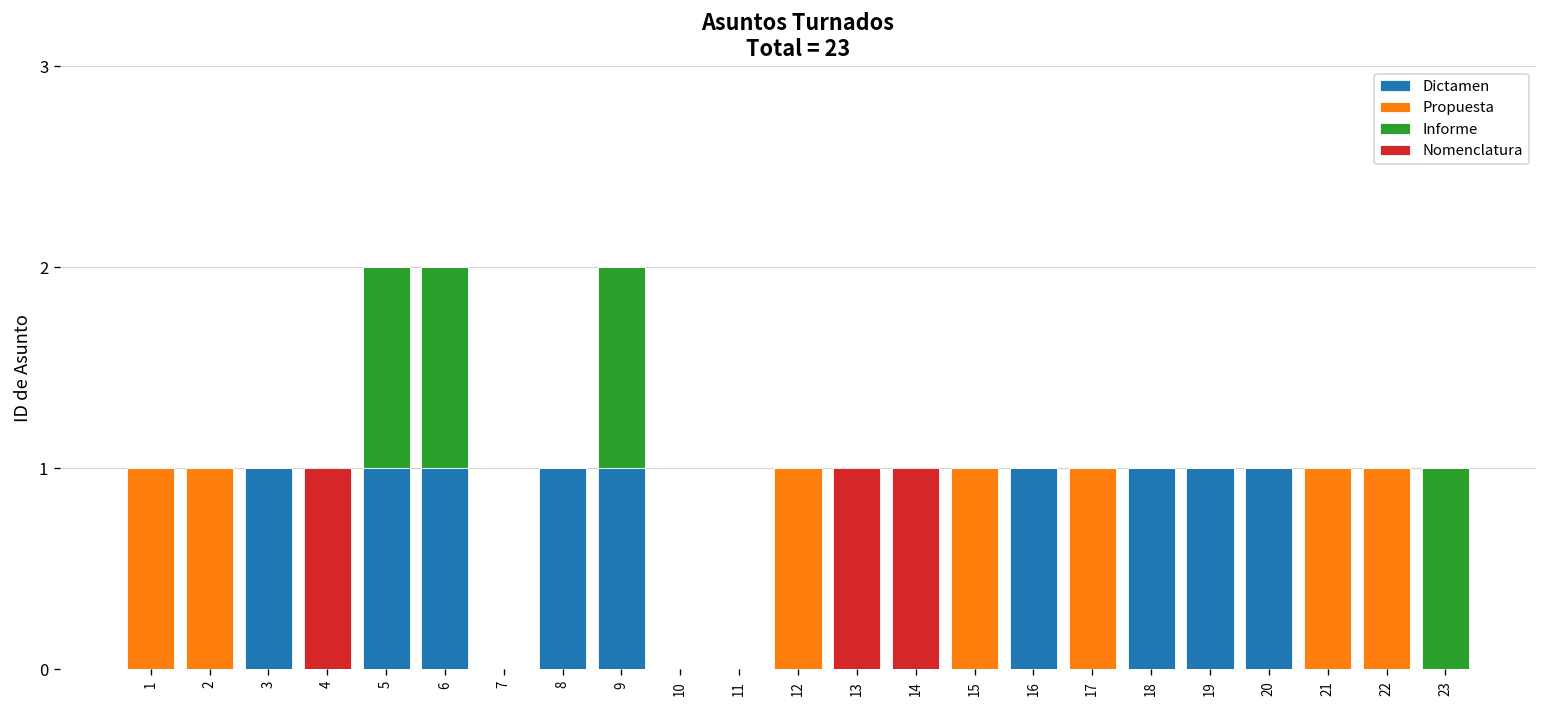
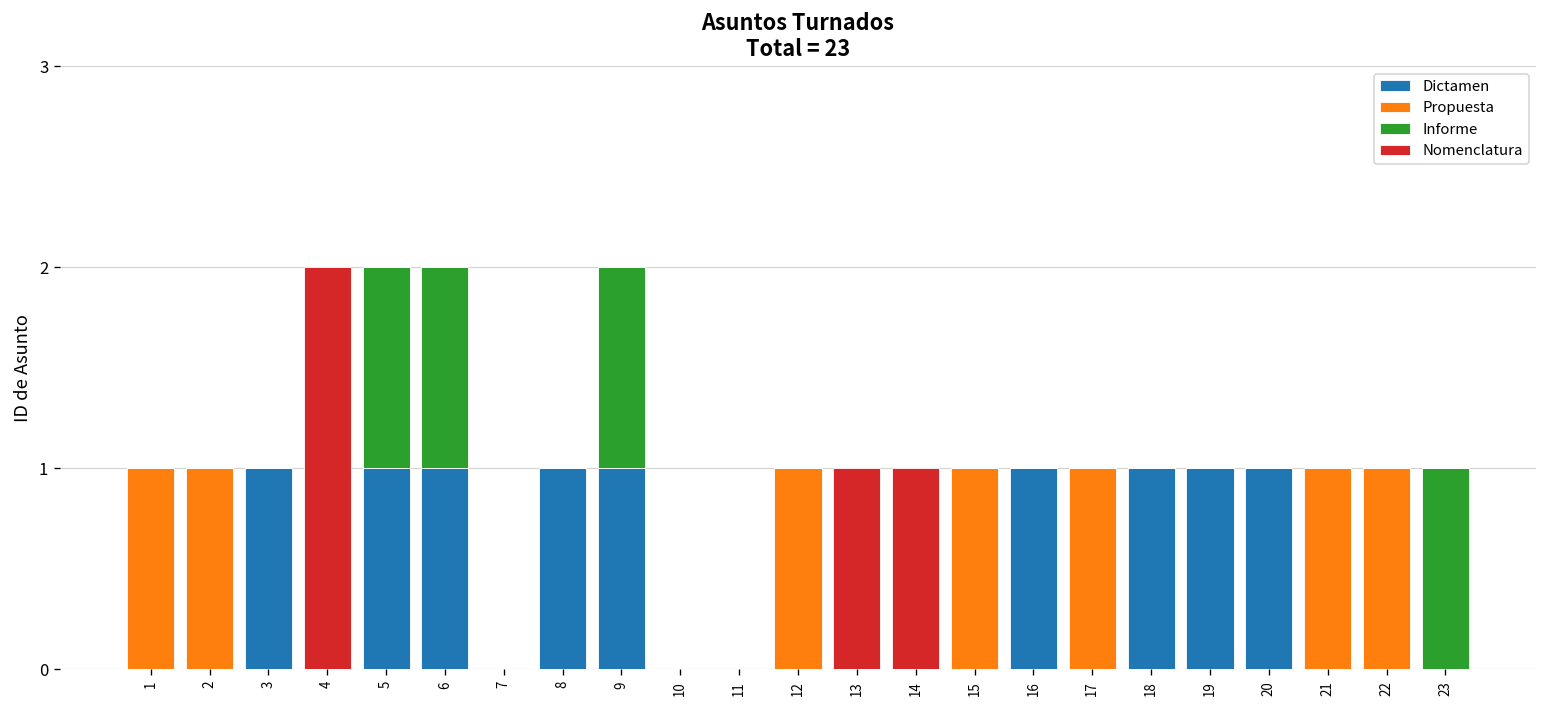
  {
    "Dictamen": {
      "1": 0,
      "2": 0,
      "3": 1,
      "4": 0,
      "5": 1,
      "6": 1,
      "7": 0,
      "8": 1,
      "9": 1,
      "10": 0,
      "11": 0,
      "12": 0,
      "13": 0,
      "14": 0,
      "15": 0,
      "16": 1,
      "17": 0,
      "18": 1,
      "19": 1,
      "20": 1,
      "21": 0,
      "22": 0,
      "23": 0
    },
    "Nomenclatura": {
-     "4": 1
+     "4": 2
    }
  }
